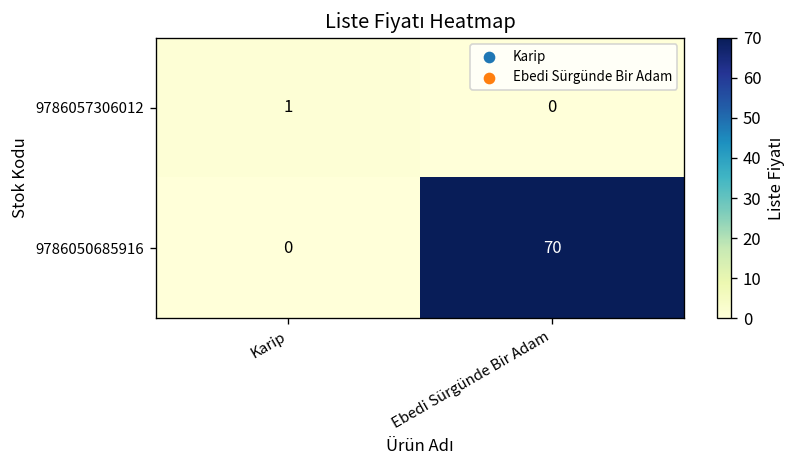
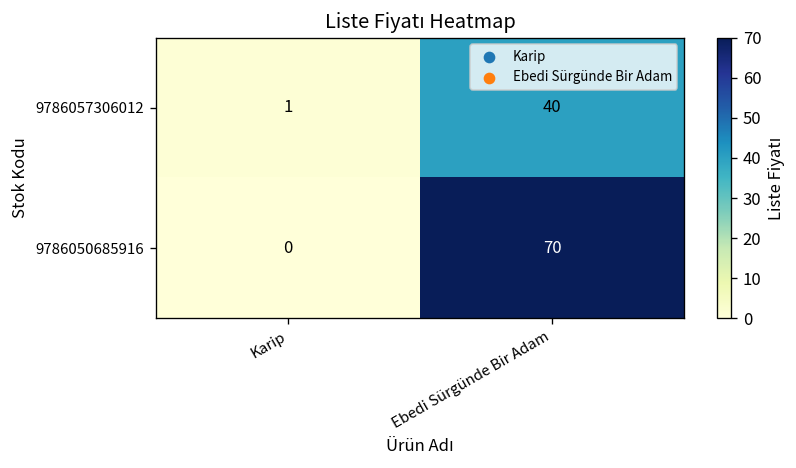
  {
    "9786057306012": {
      "Karip": 1,
-     "Ebedi Sürgünde Bir Adam": 0
+     "Ebedi Sürgünde Bir Adam": 40
    },
    "9786050685916": {
      "Karip": 0,
      "Ebedi Sürgünde Bir Adam": 70
    }
  }
